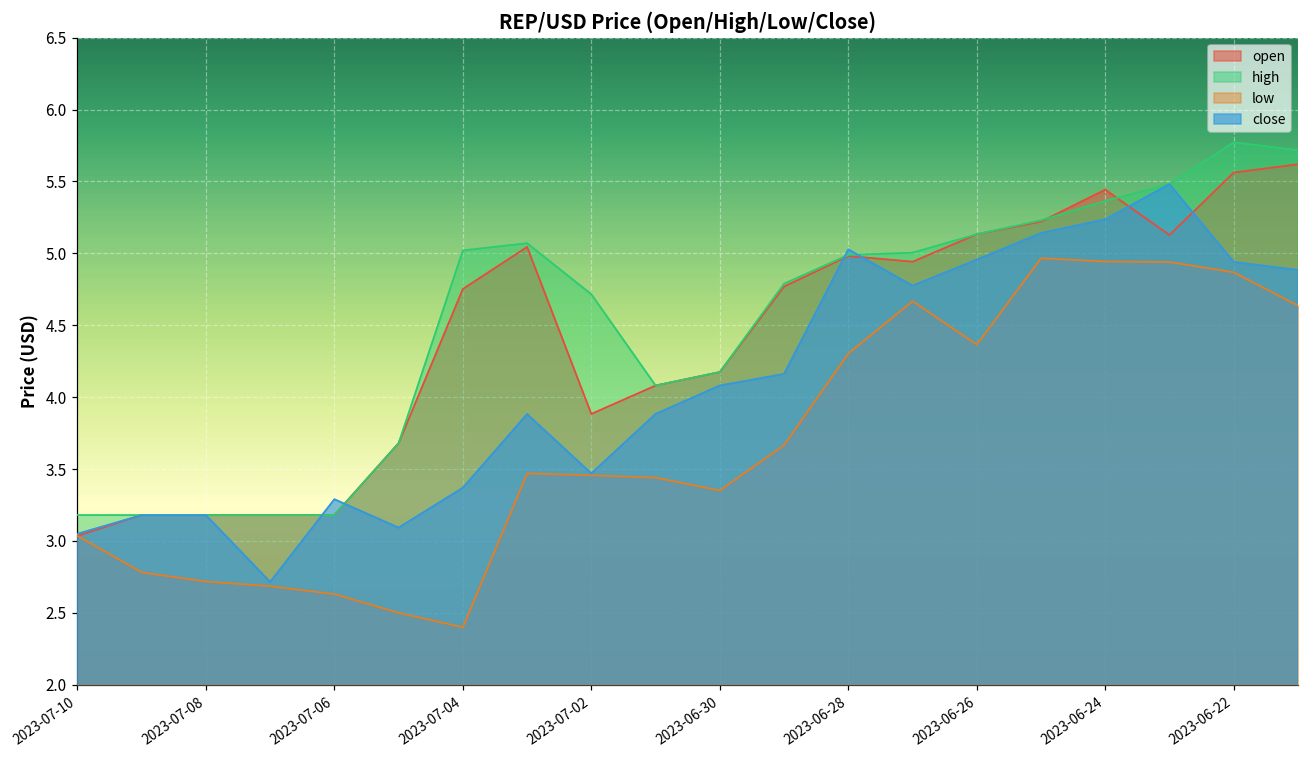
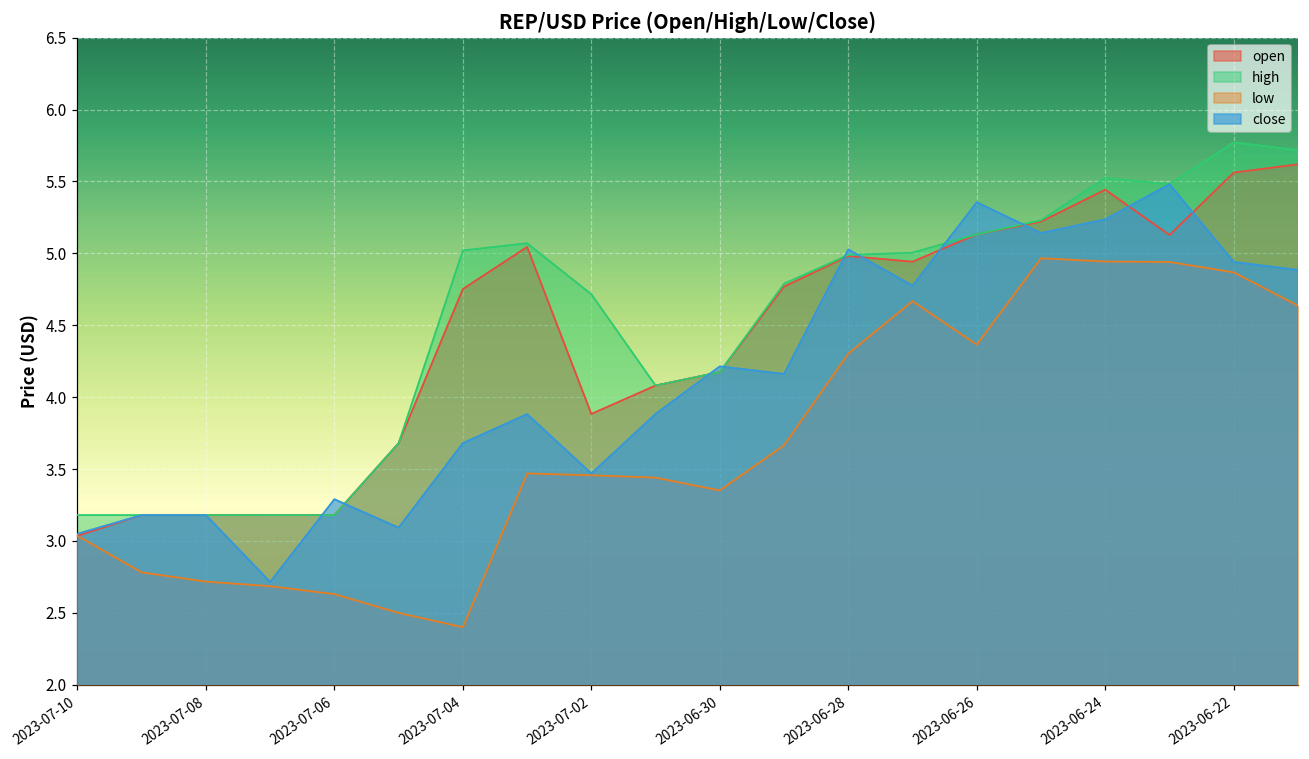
  {
    "high": {
      "2023-07-10": 3.18,
      "2023-07-04": 5.02,
      "2023-07-02": 4.72,
-     "2023-06-24": 5.37,
+     "2023-06-24": 5.52,
      "2023-06-22": 5.77
    },
    "close": {
      "2023-07-06": 3.29,
-     "2023-07-04": 3.37,
-     "2023-06-30": 4.08,
+     "2023-07-04": 3.68,
+     "2023-06-30": 4.21,
      "2023-06-28": 5.03,
-     "2023-06-26": 4.96,
+     "2023-06-26": 5.36,
      "2023-06-24": 5.24,
      "2023-06-22": 4.94
    }
  }
